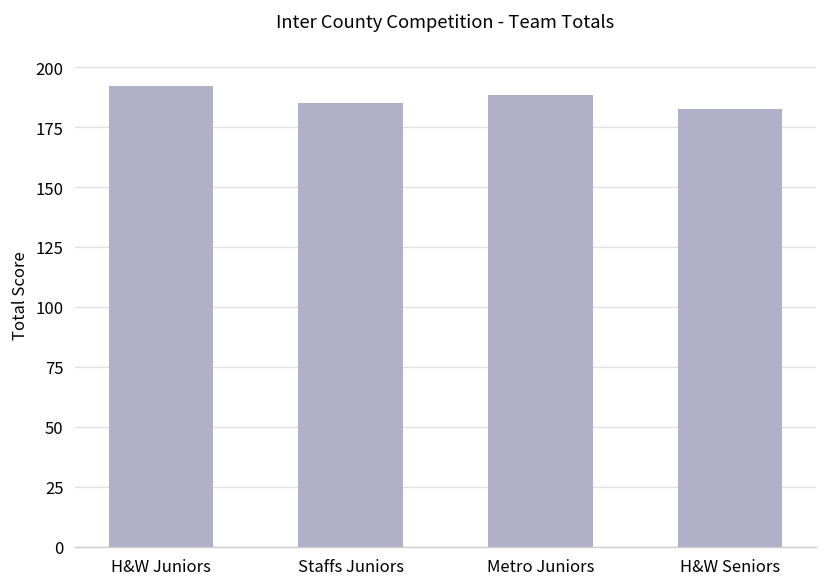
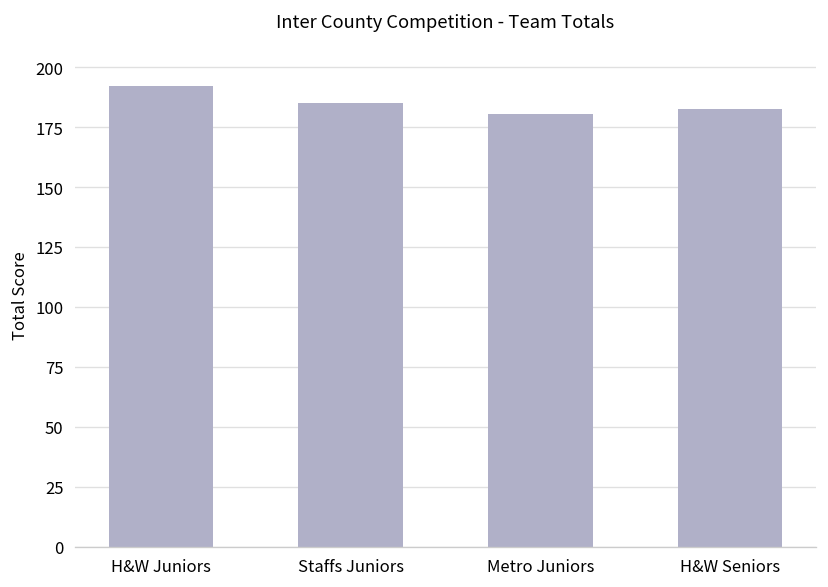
  {
    "H&W Juniors": 192,
    "Staffs Juniors": 185,
-   "Metro Juniors": 188,
+   "Metro Juniors": 180,
    "H&W Seniors": 183
  }
